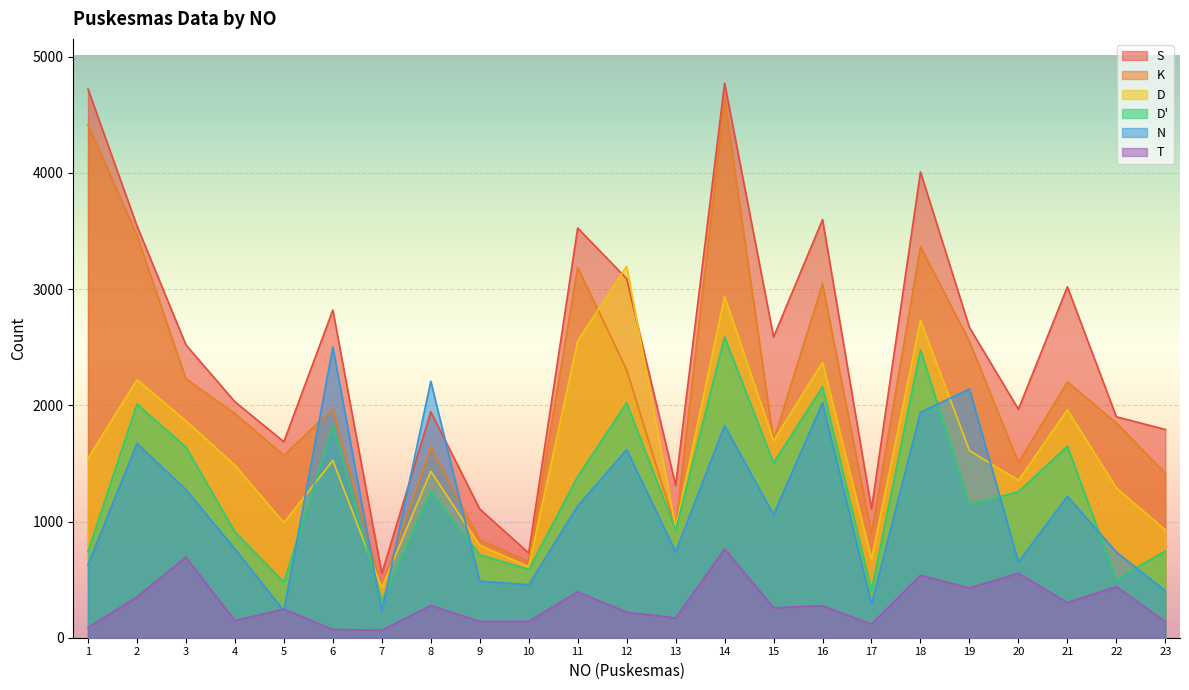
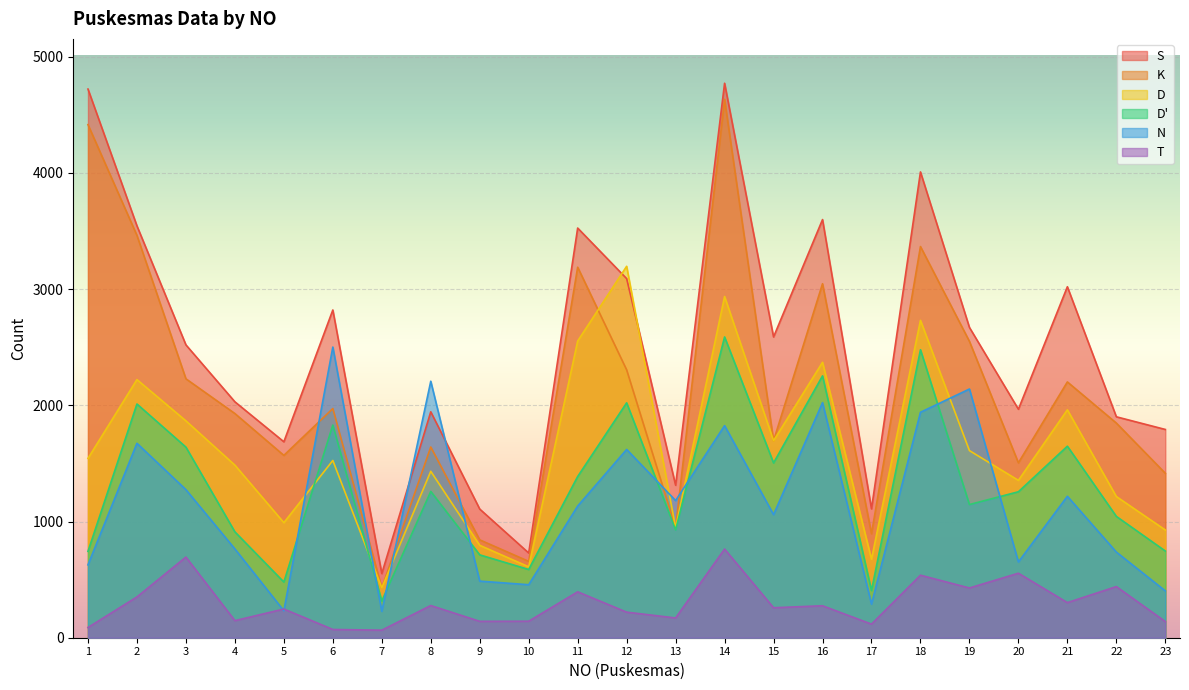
  {
    "D": {
      "1": 1540,
      "2": 2220,
      "3": 1870,
      "4": 1490,
      "5": 990,
      "6": 1530,
      "8": 1430,
      "9": 800,
      "10": 610,
      "11": 2550,
      "12": 3200,
      "14": 2940,
      "16": 2370,
      "17": 680,
      "18": 2730,
      "19": 1610,
      "20": 1350,
      "21": 1960,
-     "22": 1290,
+     "22": 1220,
      "23": 930
    },
    "D'": {
      "1": 740,
      "2": 2010,
      "3": 1640,
      "4": 910,
      "5": 480,
      "6": 1830,
      "7": 320,
      "8": 1260,
      "9": 710,
      "10": 590,
      "11": 1390,
      "12": 2020,
      "14": 2590,
      "15": 1500,
-     "16": 2160,
+     "16": 2250,
      "17": 410,
      "18": 2480,
      "19": 1150,
      "20": 1260,
      "21": 1650,
-     "22": 500,
+     "22": 1040,
      "23": 750
    },
    "N": {
      "1": 630,
      "2": 1670,
      "3": 1270,
      "4": 760,
      "6": 2500,
      "7": 230,
      "8": 2210,
      "9": 490,
      "10": 460,
      "11": 1130,
      "12": 1620,
-     "13": 740,
+     "13": 1180,
      "14": 1830,
      "15": 1060,
      "16": 2020,
      "17": 290,
      "18": 1940,
      "19": 2140,
      "20": 650,
      "21": 1220,
      "22": 740,
      "23": 400
    },
    "T": {
      "1": 90,
      "2": 350,
      "3": 690,
      "4": 150,
      "6": 70,
      "7": 70,
      "8": 280,
      "9": 140,
      "10": 140,
      "11": 400,
      "12": 220,
      "13": 170,
      "14": 760,
      "15": 260,
      "16": 280,
      "17": 120,
      "18": 540,
      "19": 430,
      "20": 560,
      "21": 300,
      "22": 440,
      "23": 140
    }
  }
